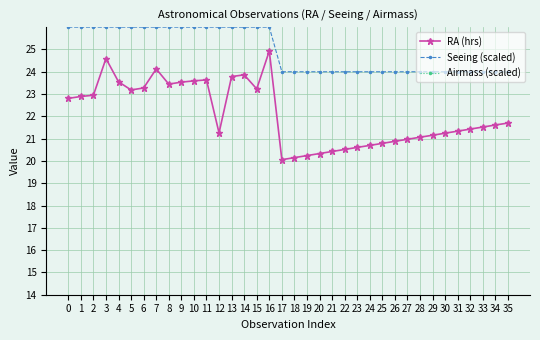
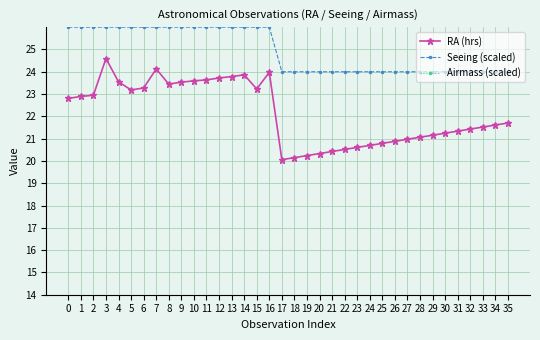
  {
    "RA (hrs)": {
      "0": 22.8,
      "1": 22.9,
      "2": 22.9,
      "3": 24.6,
      "4": 23.5,
      "5": 23.2,
      "6": 23.3,
      "7": 24.1,
      "8": 23.4,
      "9": 23.5,
      "10": 23.6,
      "11": 23.6,
-     "12": 21.3,
+     "12": 23.7,
      "13": 23.8,
      "14": 23.9,
      "15": 23.2,
-     "16": 24.9,
+     "16": 24.0,
      "17": 20.1,
      "18": 20.1,
      "19": 20.2,
      "20": 20.3,
      "21": 20.4,
      "22": 20.5,
      "23": 20.6,
      "24": 20.7,
      "25": 20.8,
      "26": 20.9,
      "27": 21.0,
      "28": 21.1,
      "29": 21.2,
      "30": 21.2,
      "31": 21.3,
      "32": 21.4,
      "33": 21.5,
      "34": 21.6,
      "35": 21.7
    },
    "Seeing (scaled)": {
      "0": 26.0,
      "1": 26.0,
      "2": 26.0,
      "3": 26.0,
      "4": 26.0,
      "5": 26.0,
      "6": 26.0,
      "7": 26.0,
      "8": 26.0,
      "9": 26.0,
      "10": 26.0,
      "11": 26.0,
      "12": 26.0,
      "13": 26.0,
      "14": 26.0,
      "15": 26.0,
      "16": 26.0,
      "17": 24.0,
      "18": 24.0,
      "19": 24.0,
      "20": 24.0,
      "21": 24.0,
      "22": 24.0,
      "23": 24.0,
      "24": 24.0,
      "25": 24.0,
      "26": 24.0,
      "27": 24.0
    }
  }
